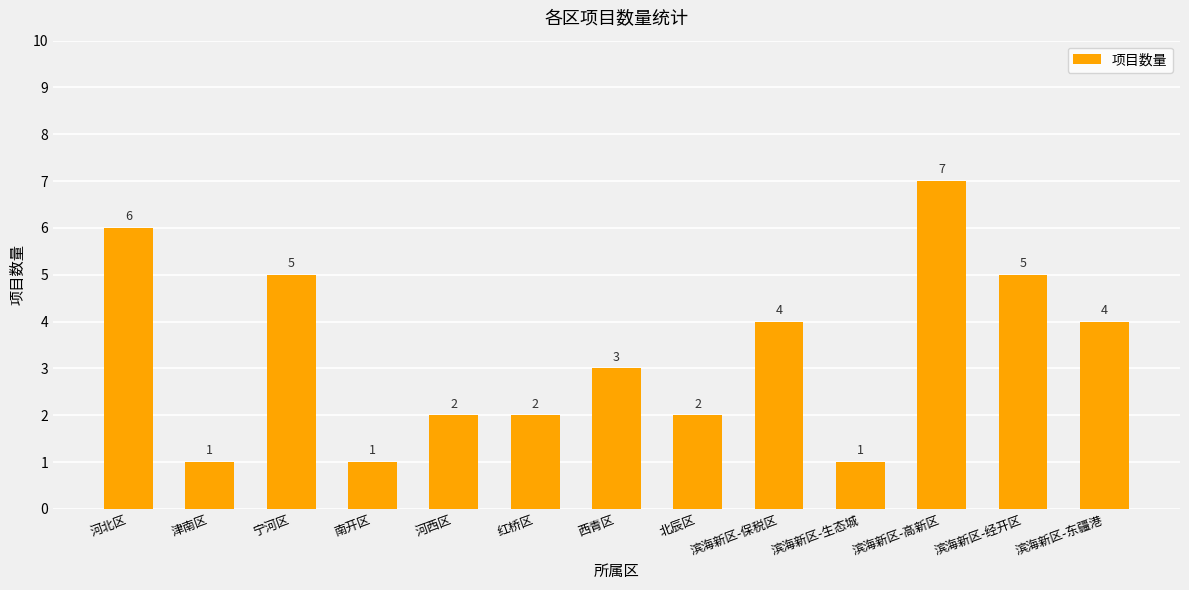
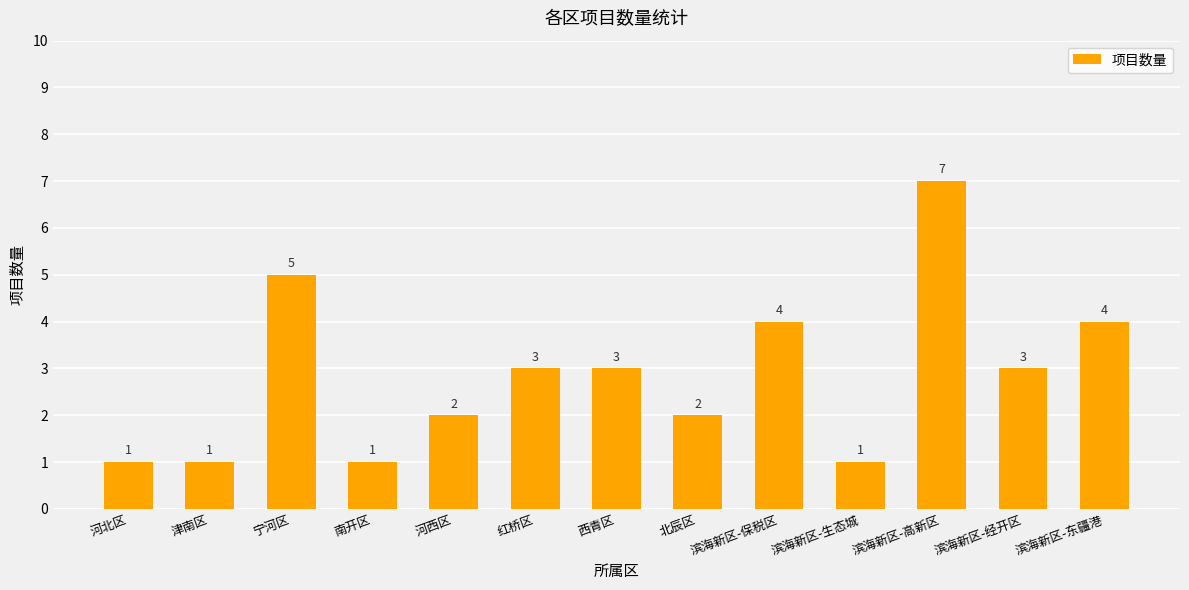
  {
-   "河北区": 6,
+   "河北区": 1,
    "津南区": 1,
    "宁河区": 5,
    "南开区": 1,
    "河西区": 2,
-   "红桥区": 2,
+   "红桥区": 3,
    "西青区": 3,
    "北辰区": 2,
    "滨海新区-保税区": 4,
    "滨海新区-生态城": 1,
    "滨海新区-高新区": 7,
-   "滨海新区-经开区": 5,
+   "滨海新区-经开区": 3,
    "滨海新区-东疆港": 4
  }
